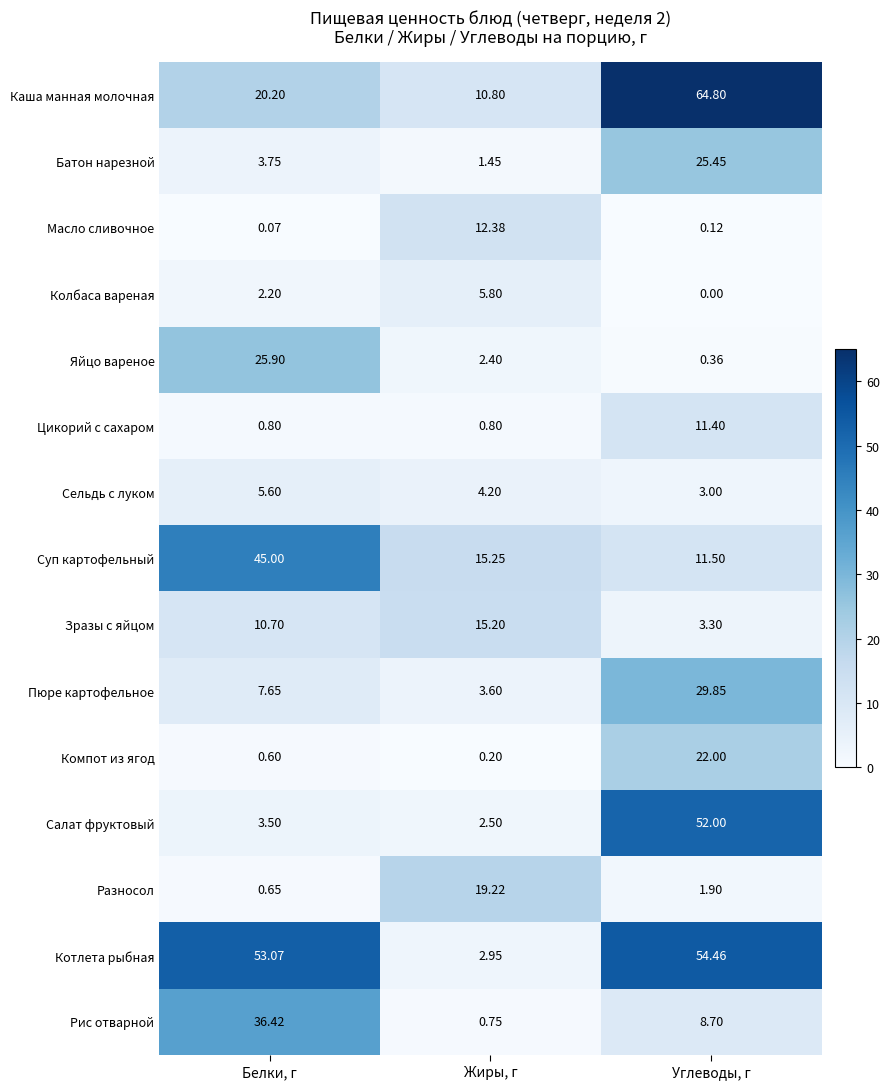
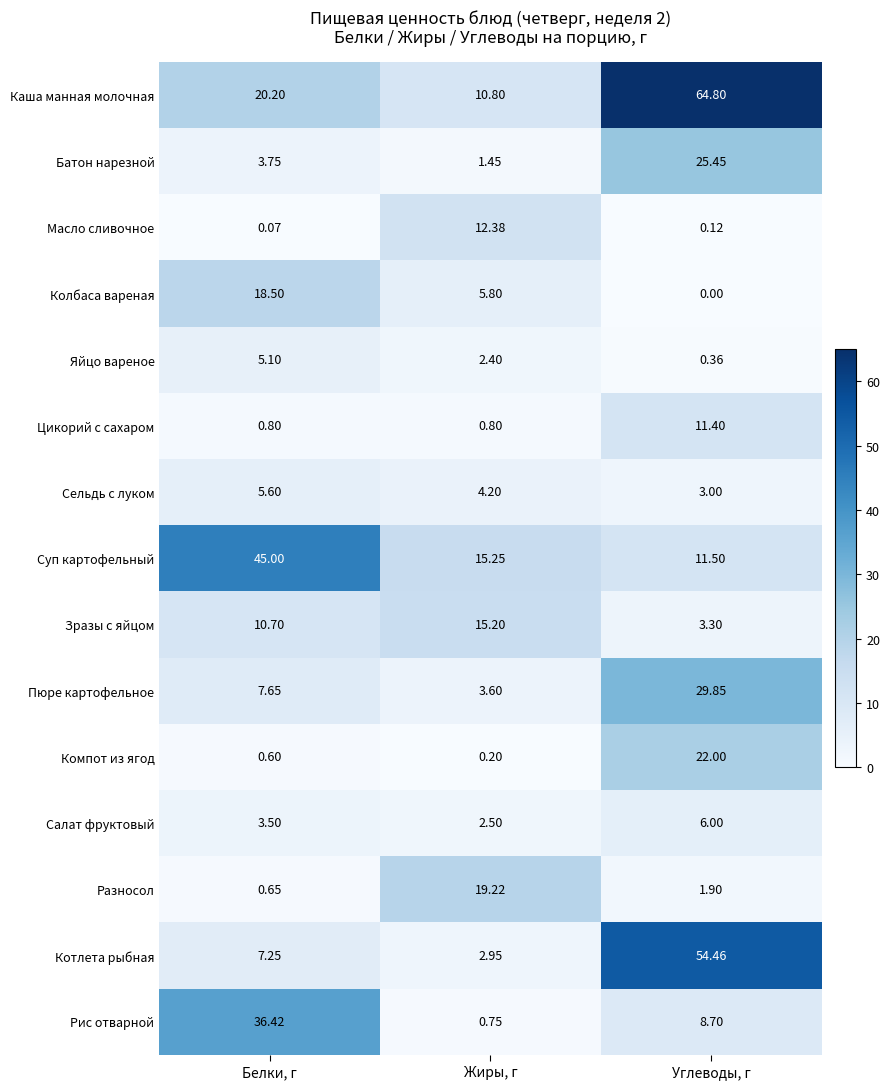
  {
    "Каша манная молочная": {
      "Белки, г": 20.20,
      "Жиры, г": 10.80,
      "Углеводы, г": 64.80
    },
    "Батон нарезной": {
      "Белки, г": 3.75,
      "Жиры, г": 1.45,
      "Углеводы, г": 25.45
    },
    "Масло сливочное": {
      "Белки, г": 0.07,
      "Жиры, г": 12.38,
      "Углеводы, г": 0.12
    },
    "Колбаса вареная": {
-     "Белки, г": 2.20,
+     "Белки, г": 18.50,
      "Жиры, г": 5.80,
      "Углеводы, г": 0.00
    },
    "Яйцо вареное": {
-     "Белки, г": 25.90,
+     "Белки, г": 5.10,
      "Жиры, г": 2.40,
      "Углеводы, г": 0.36
    },
    "Цикорий с сахаром": {
      "Белки, г": 0.80,
      "Жиры, г": 0.80,
      "Углеводы, г": 11.40
    },
    "Сельдь с луком": {
      "Белки, г": 5.60,
      "Жиры, г": 4.20,
      "Углеводы, г": 3.00
    },
    "Суп картофельный": {
      "Белки, г": 45.00,
      "Жиры, г": 15.25,
      "Углеводы, г": 11.50
    },
    "Зразы с яйцом": {
      "Белки, г": 10.70,
      "Жиры, г": 15.20,
      "Углеводы, г": 3.30
    },
    "Пюре картофельное": {
      "Белки, г": 7.65,
      "Жиры, г": 3.60,
      "Углеводы, г": 29.85
    },
    "Компот из ягод": {
      "Белки, г": 0.60,
      "Жиры, г": 0.20,
      "Углеводы, г": 22.00
    },
    "Салат фруктовый": {
      "Белки, г": 3.50,
      "Жиры, г": 2.50,
-     "Углеводы, г": 52.00
+     "Углеводы, г": 6.00
    },
    "Разносол": {
      "Белки, г": 0.65,
      "Жиры, г": 19.22,
      "Углеводы, г": 1.90
    },
    "Котлета рыбная": {
-     "Белки, г": 53.07,
+     "Белки, г": 7.25,
      "Жиры, г": 2.95,
      "Углеводы, г": 54.46
    },
    "Рис отварной": {
      "Белки, г": 36.42,
      "Жиры, г": 0.75,
      "Углеводы, г": 8.70
    }
  }
